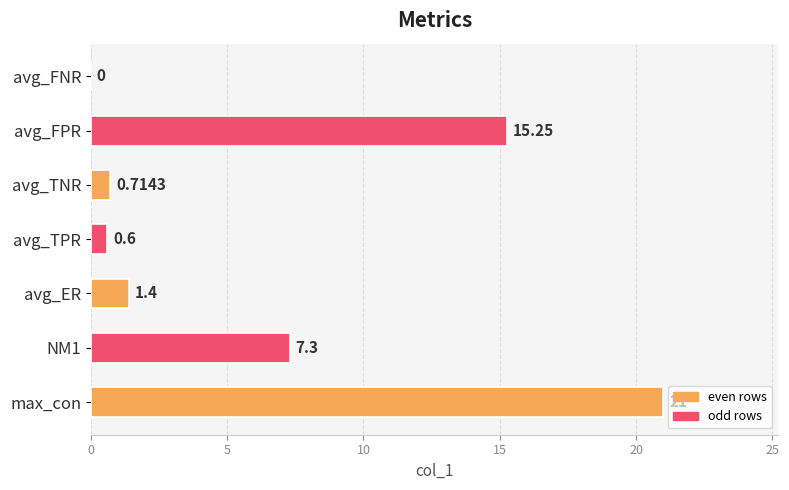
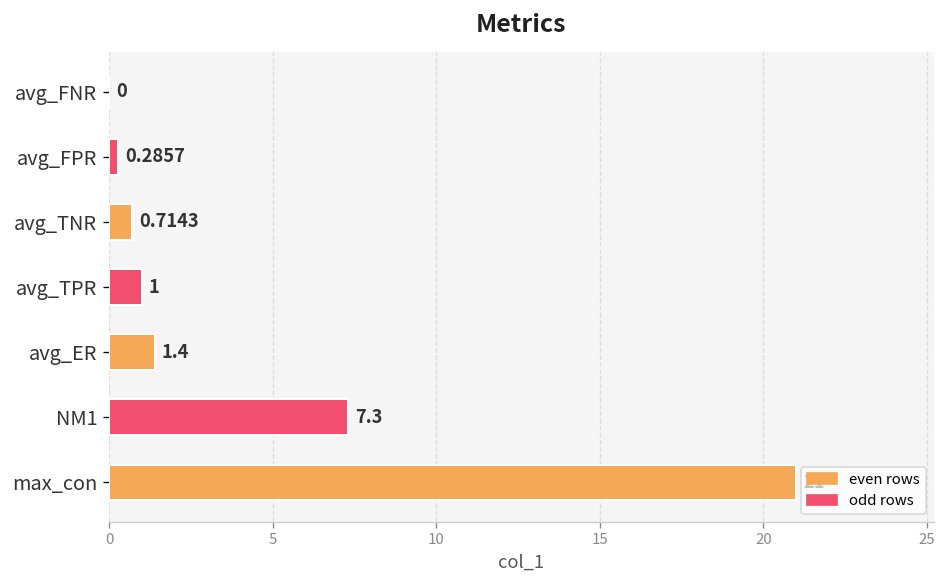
  {
    "avg_FNR": 0,
-   "avg_FPR": 15.25,
+   "avg_FPR": 0.2857,
    "avg_TNR": 0.7143,
-   "avg_TPR": 0.6,
+   "avg_TPR": 1,
    "avg_ER": 1.4,
    "NM1": 7.3
  }
